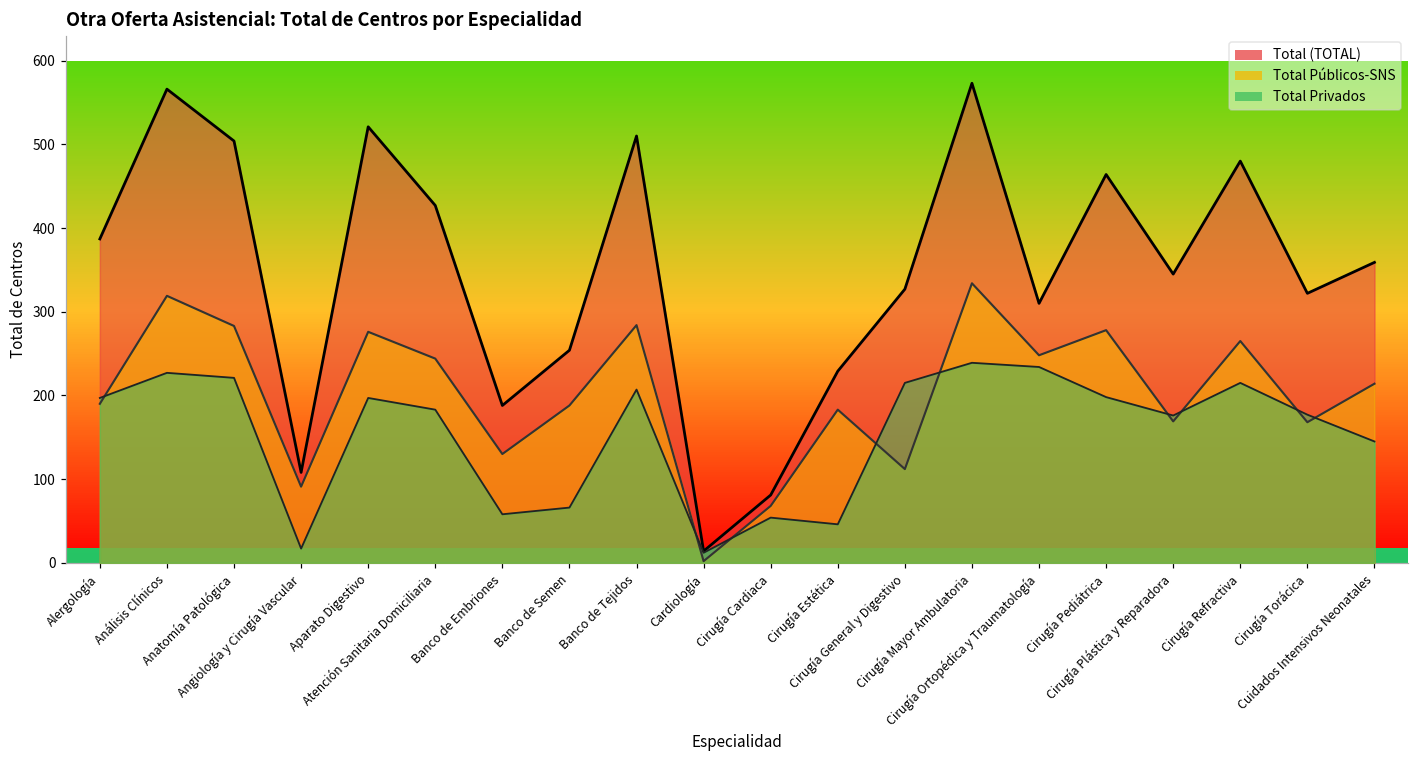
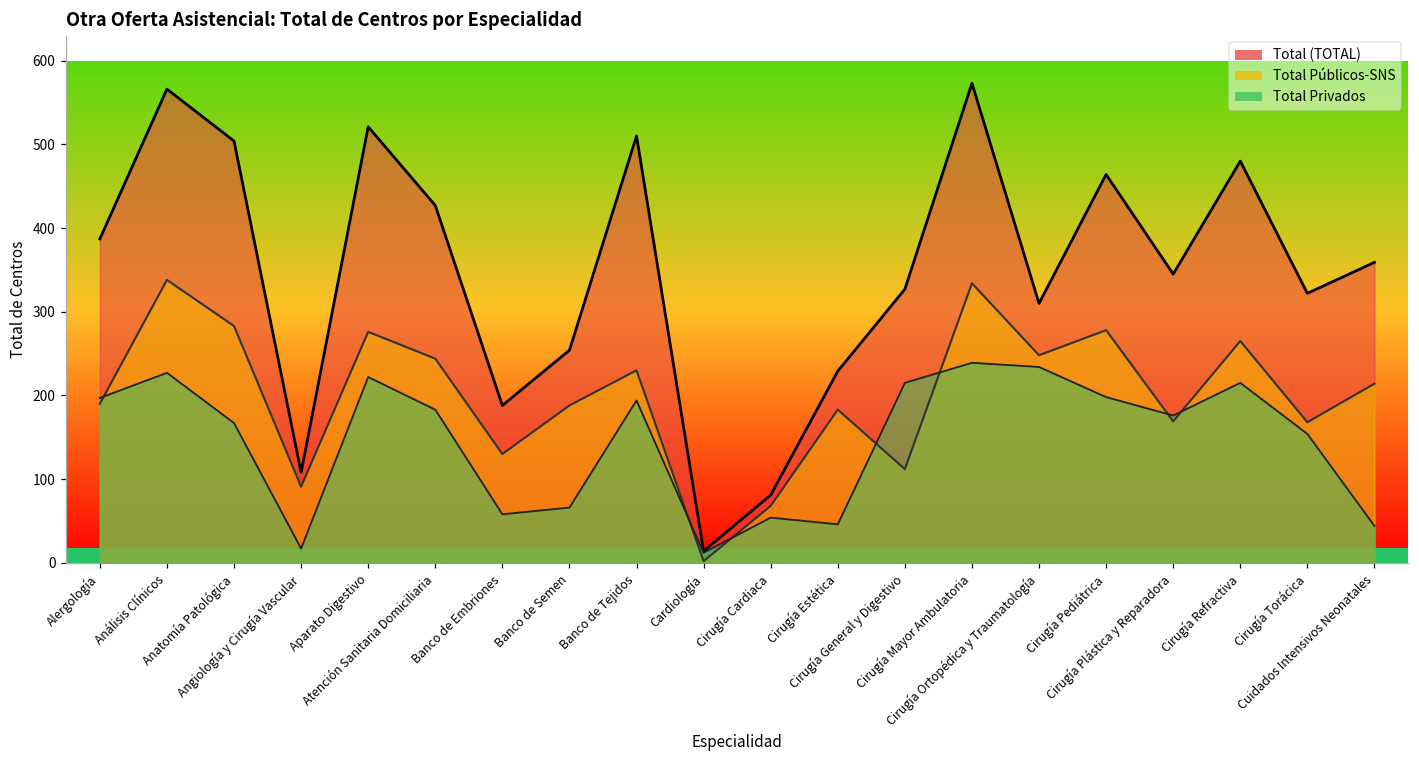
  {
    "Total (TOTAL)": {
      "Alergología": 390,
      "Análisis Clínicos": 570,
      "Anatomía Patológica": 500,
      "Angiología y Cirugía Vascular": 110,
      "Aparato Digestivo": 520,
      "Atención Sanitaria Domiciliaria": 430,
      "Banco de Embriones": 190,
      "Banco de Semen": 250,
      "Banco de Tejidos": 510,
      "Cirugía Cardiaca": 80,
      "Cirugía Estética": 230,
      "Cirugía General y Digestivo": 330,
      "Cirugía Mayor Ambulatoria": 570,
      "Cirugía Ortopédica y Traumatología": 310,
      "Cirugía Pediátrica": 460,
      "Cirugía Plástica y Reparadora": 350,
      "Cirugía Refractiva": 480,
      "Cirugía Torácica": 320,
      "Cuidados Intensivos Neonatales": 360
    },
    "Total Públicos-SNS": {
      "Alergología": 190,
-     "Análisis Clínicos": 320,
+     "Análisis Clínicos": 340,
      "Anatomía Patológica": 280,
      "Angiología y Cirugía Vascular": 90,
      "Aparato Digestivo": 280,
      "Atención Sanitaria Domiciliaria": 240,
      "Banco de Embriones": 130,
      "Banco de Semen": 190,
-     "Banco de Tejidos": 280,
+     "Banco de Tejidos": 230,
      "Cardiología": 0,
      "Cirugía Cardiaca": 70,
      "Cirugía Estética": 180,
      "Cirugía General y Digestivo": 110,
      "Cirugía Mayor Ambulatoria": 330,
      "Cirugía Ortopédica y Traumatología": 250,
      "Cirugía Pediátrica": 280,
      "Cirugía Plástica y Reparadora": 170,
      "Cirugía Refractiva": 270,
      "Cirugía Torácica": 170,
      "Cuidados Intensivos Neonatales": 210
    },
    "Total Privados": {
      "Alergología": 200,
      "Análisis Clínicos": 230,
-     "Anatomía Patológica": 220,
+     "Anatomía Patológica": 170,
      "Angiología y Cirugía Vascular": 20,
-     "Aparato Digestivo": 200,
+     "Aparato Digestivo": 220,
      "Atención Sanitaria Domiciliaria": 180,
      "Banco de Embriones": 60,
      "Banco de Semen": 70,
-     "Banco de Tejidos": 210,
+     "Banco de Tejidos": 190,
      "Cirugía Cardiaca": 50,
      "Cirugía Estética": 50,
      "Cirugía General y Digestivo": 220,
      "Cirugía Mayor Ambulatoria": 240,
      "Cirugía Ortopédica y Traumatología": 230,
      "Cirugía Pediátrica": 200,
      "Cirugía Plástica y Reparadora": 180,
      "Cirugía Refractiva": 220,
-     "Cirugía Torácica": 180,
-     "Cuidados Intensivos Neonatales": 150
+     "Cirugía Torácica": 150,
+     "Cuidados Intensivos Neonatales": 40
    }
  }
